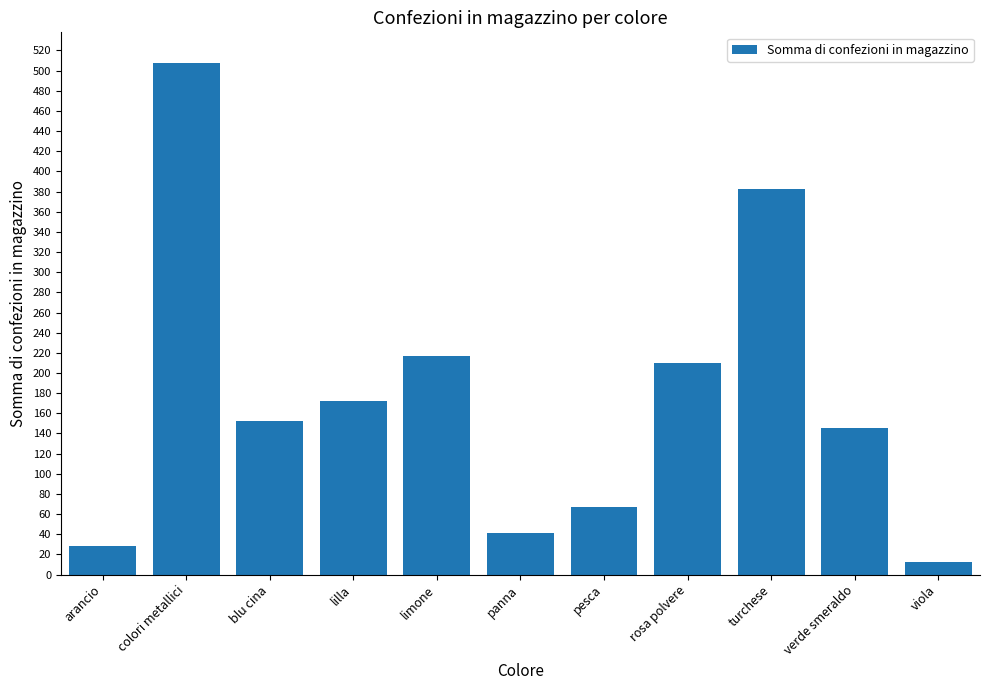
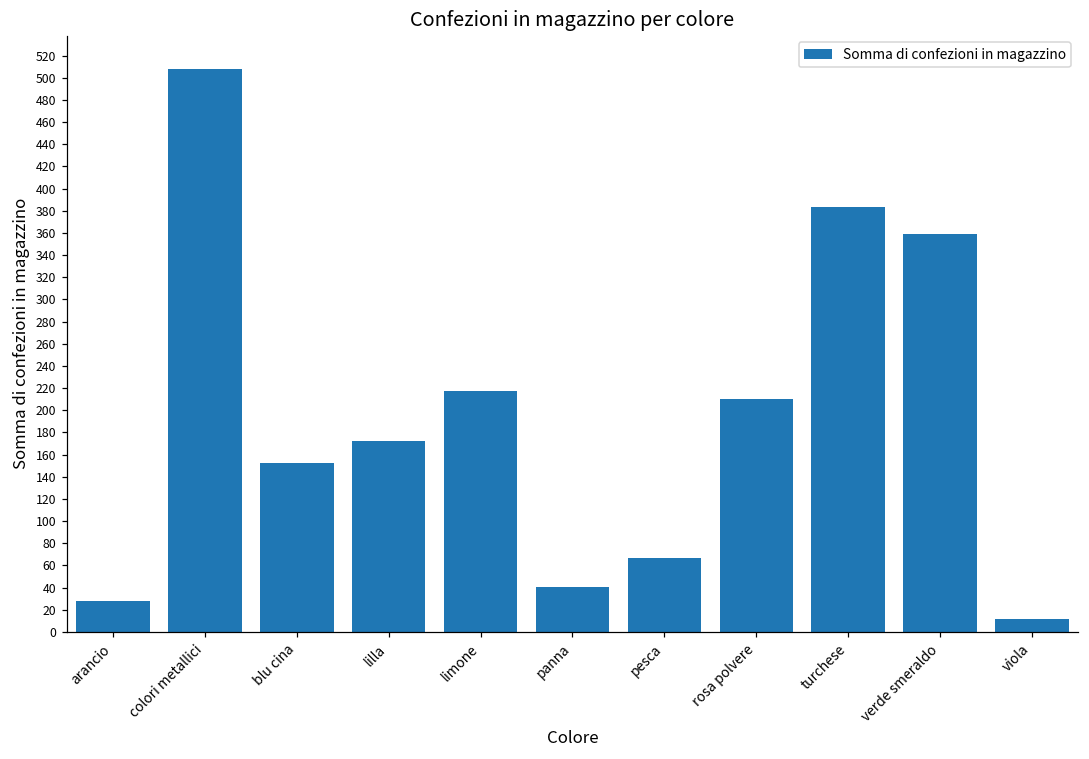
  {
    "arancio": 28,
    "colori metallici": 508,
    "blu cina": 152,
    "lilla": 172,
    "limone": 217,
    "panna": 41,
    "pesca": 67,
    "rosa polvere": 210,
    "turchese": 383,
-   "verde smeraldo": 145,
+   "verde smeraldo": 359,
    "viola": 12
  }
